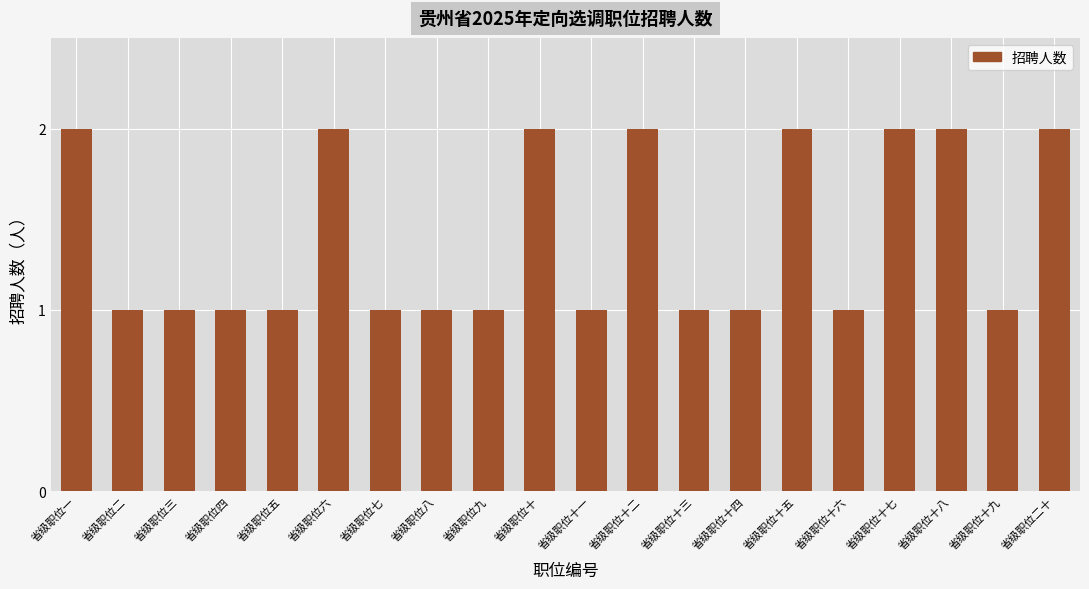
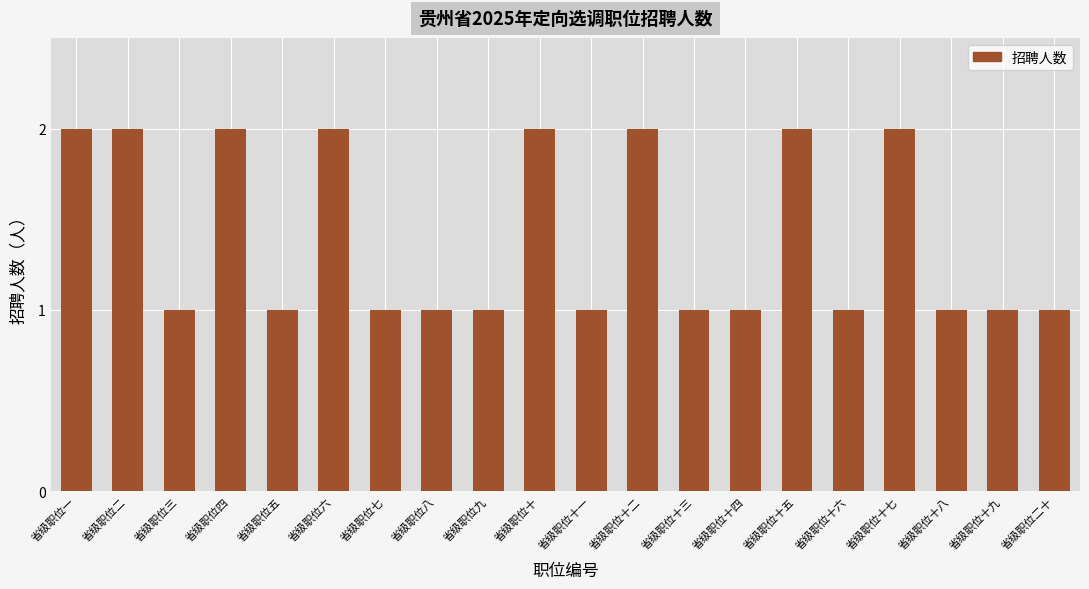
  {
    "省级职位一": 2,
-   "省级职位二": 1,
+   "省级职位二": 2,
    "省级职位三": 1,
-   "省级职位四": 1,
+   "省级职位四": 2,
    "省级职位五": 1,
    "省级职位六": 2,
    "省级职位七": 1,
    "省级职位八": 1,
    "省级职位九": 1,
    "省级职位十": 2,
    "省级职位十一": 1,
    "省级职位十二": 2,
    "省级职位十三": 1,
    "省级职位十四": 1,
    "省级职位十五": 2,
    "省级职位十六": 1,
    "省级职位十七": 2,
-   "省级职位十八": 2,
+   "省级职位十八": 1,
    "省级职位十九": 1,
-   "省级职位二十": 2
+   "省级职位二十": 1
  }
